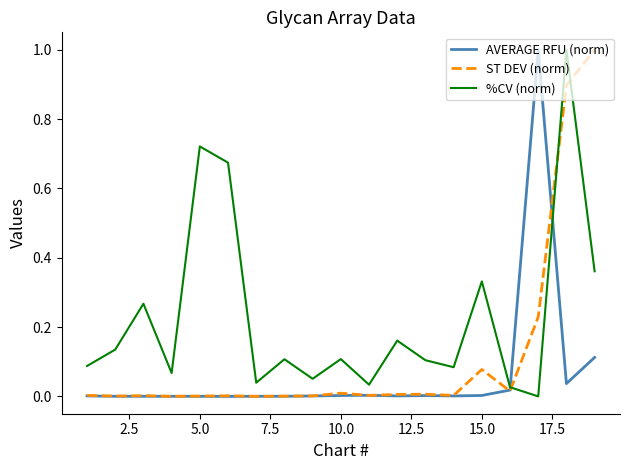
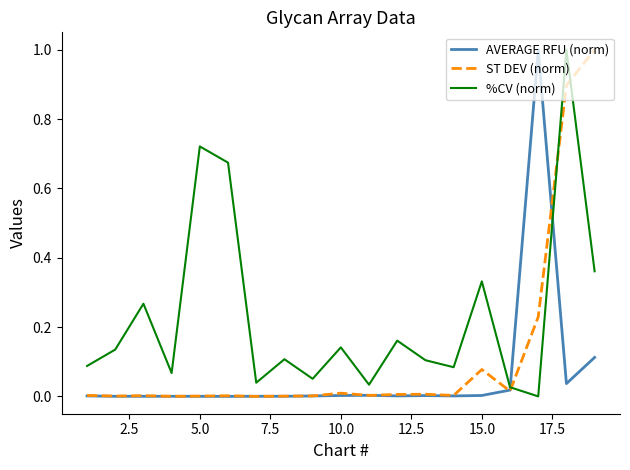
  {
    "AVERAGE RFU (norm)": {
      "15.0": 0.00
    },
    "ST DEV (norm)": {
      "15.0": 0.08
    },
    "%CV (norm)": {
      "5.0": 0.72,
-     "10.0": 0.11,
+     "10.0": 0.14,
      "15.0": 0.33
    }
  }
